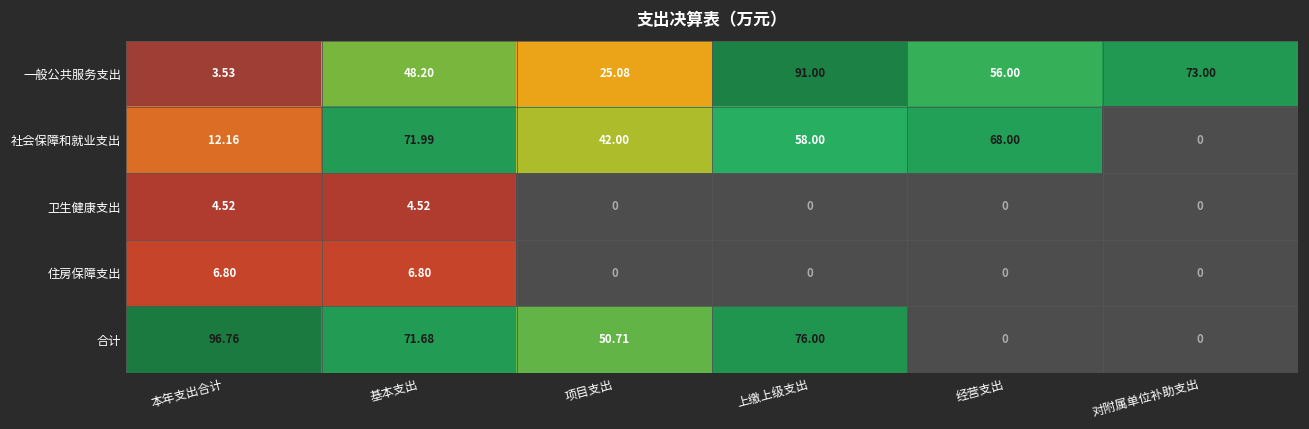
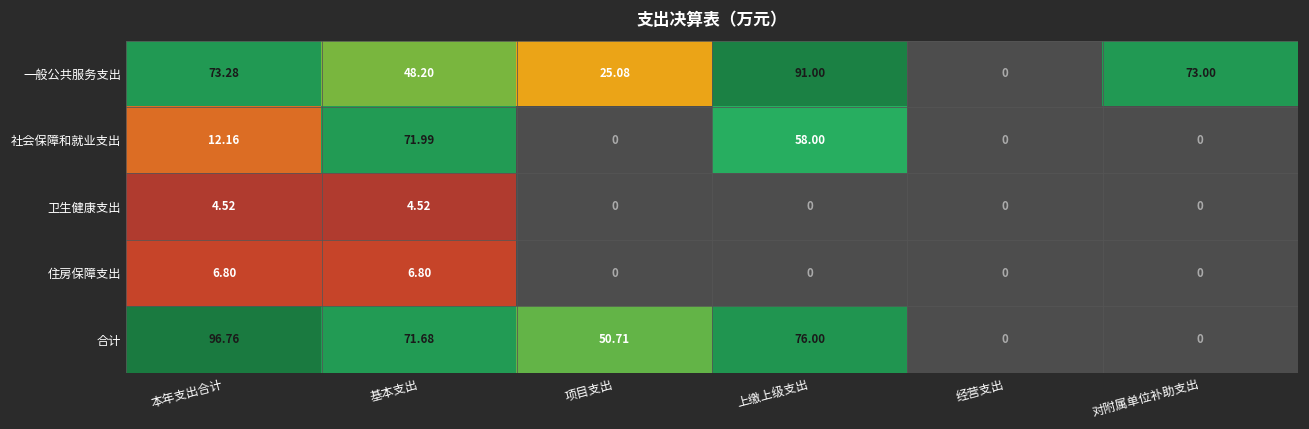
  {
    "一般公共服务支出": {
-     "本年支出合计": 3.53,
+     "本年支出合计": 73.28,
      "基本支出": 48.20,
      "项目支出": 25.08,
      "上缴上级支出": 91.00,
-     "经营支出": 56.00,
+     "经营支出": 0,
      "对附属单位补助支出": 73.00
    },
    "社会保障和就业支出": {
      "本年支出合计": 12.16,
      "基本支出": 71.99,
-     "项目支出": 42.00,
+     "项目支出": 0,
      "上缴上级支出": 58.00,
-     "经营支出": 68.00,
+     "经营支出": 0,
      "对附属单位补助支出": 0
    },
    "卫生健康支出": {
      "本年支出合计": 4.52,
      "基本支出": 4.52,
      "项目支出": 0,
      "上缴上级支出": 0,
      "经营支出": 0,
      "对附属单位补助支出": 0
    },
    "住房保障支出": {
      "本年支出合计": 6.80,
      "基本支出": 6.80,
      "项目支出": 0,
      "上缴上级支出": 0,
      "经营支出": 0,
      "对附属单位补助支出": 0
    },
    "合计": {
      "本年支出合计": 96.76,
      "基本支出": 71.68,
      "项目支出": 50.71,
      "上缴上级支出": 76.00,
      "经营支出": 0,
      "对附属单位补助支出": 0
    }
  }
